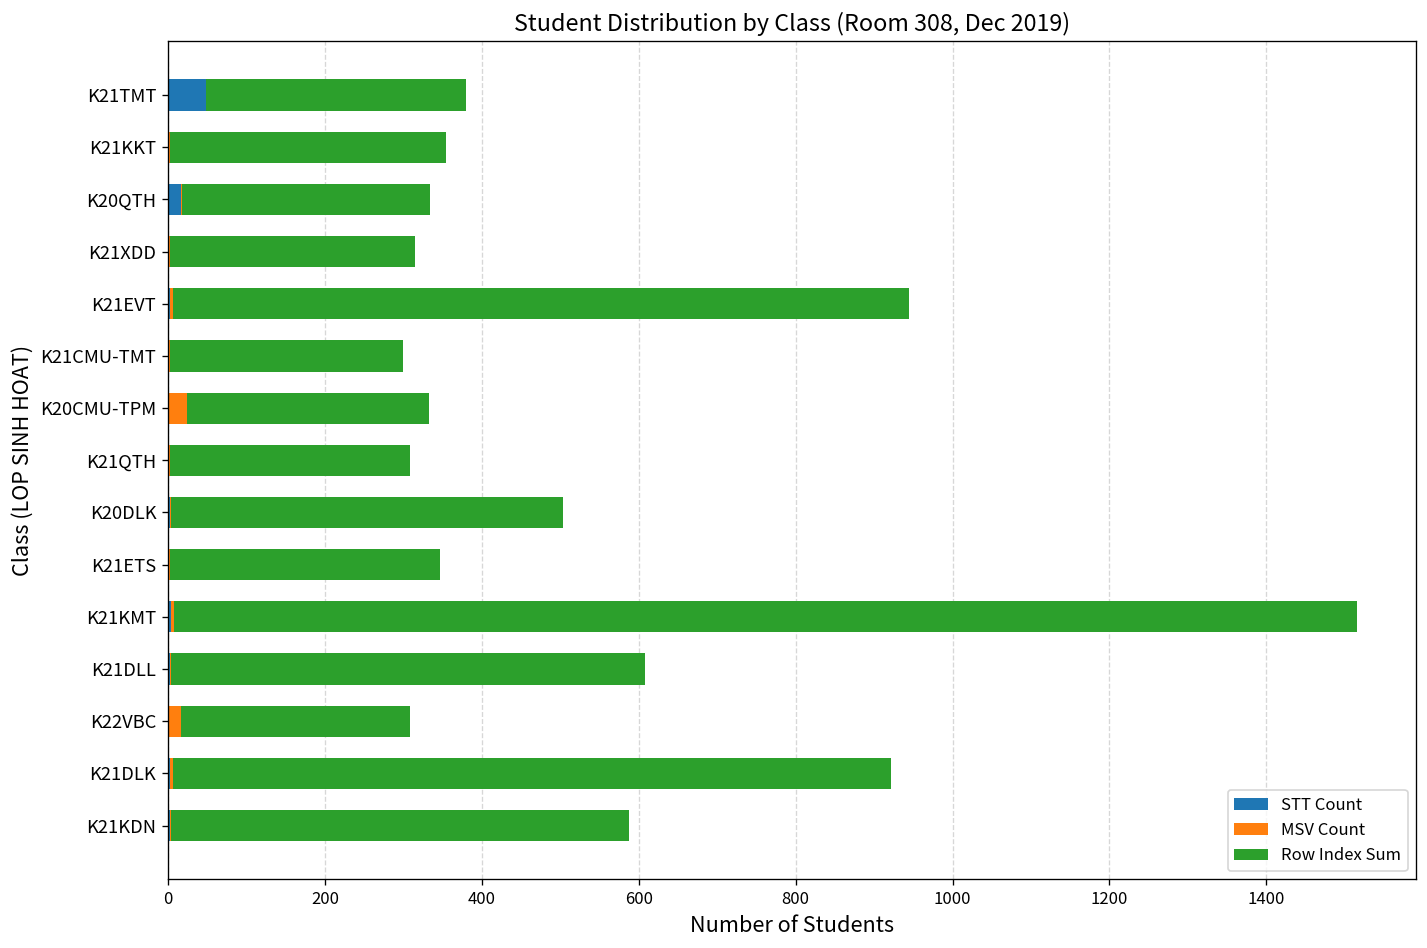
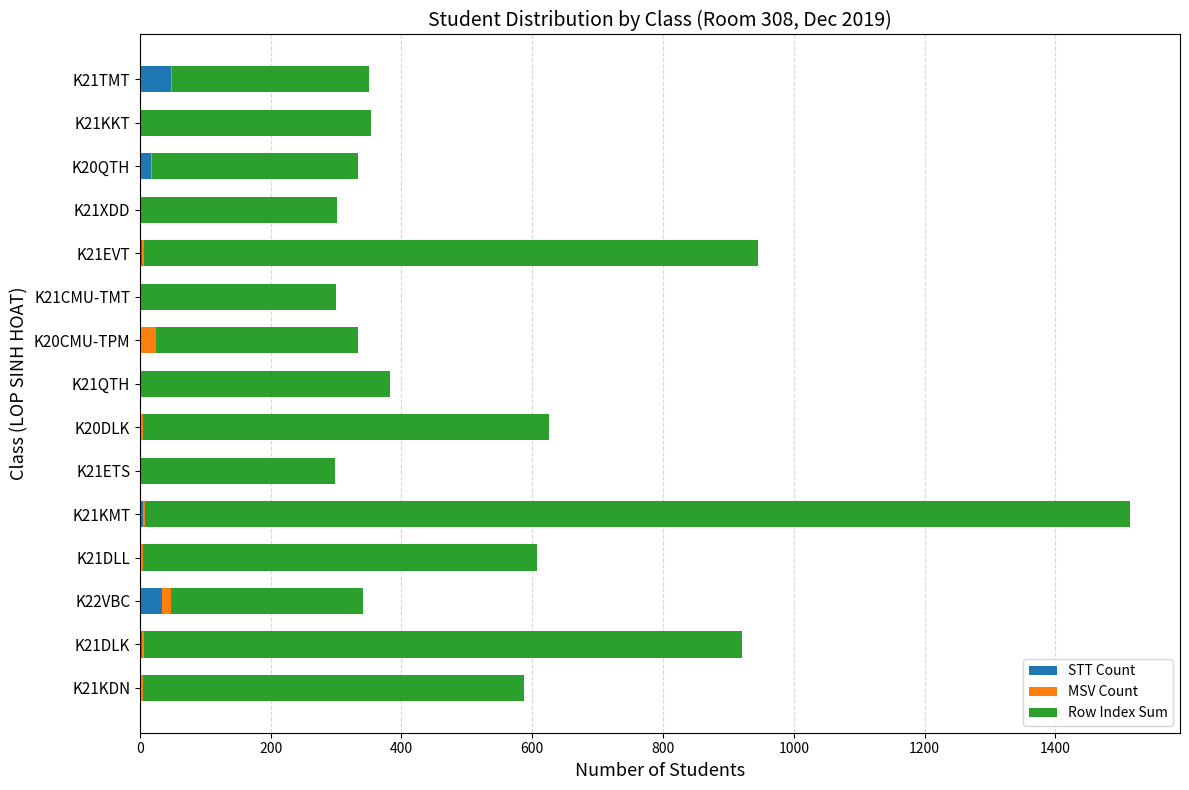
  {
    "STT Count": {
      "K21TMT": 50,
      "K20QTH": 20,
      "K21KMT": 0,
-     "K22VBC": 0
+     "K22VBC": 30
    },
    "MSV Count": {
      "K20CMU-TPM": 20,
      "K21KMT": 0,
      "K22VBC": 20
    },
    "Row Index Sum": {
-     "K21TMT": 330,
+     "K21TMT": 300,
      "K21KKT": 350,
      "K20QTH": 320,
-     "K21XDD": 310,
+     "K21XDD": 300,
      "K21EVT": 940,
      "K21CMU-TMT": 300,
      "K20CMU-TPM": 310,
-     "K21QTH": 310,
-     "K20DLK": 500,
-     "K21ETS": 350,
+     "K21QTH": 380,
+     "K20DLK": 620,
+     "K21ETS": 300,
      "K21KMT": 1510,
      "K21DLL": 600,
      "K22VBC": 290,
      "K21DLK": 920,
      "K21KDN": 580
    }
  }
